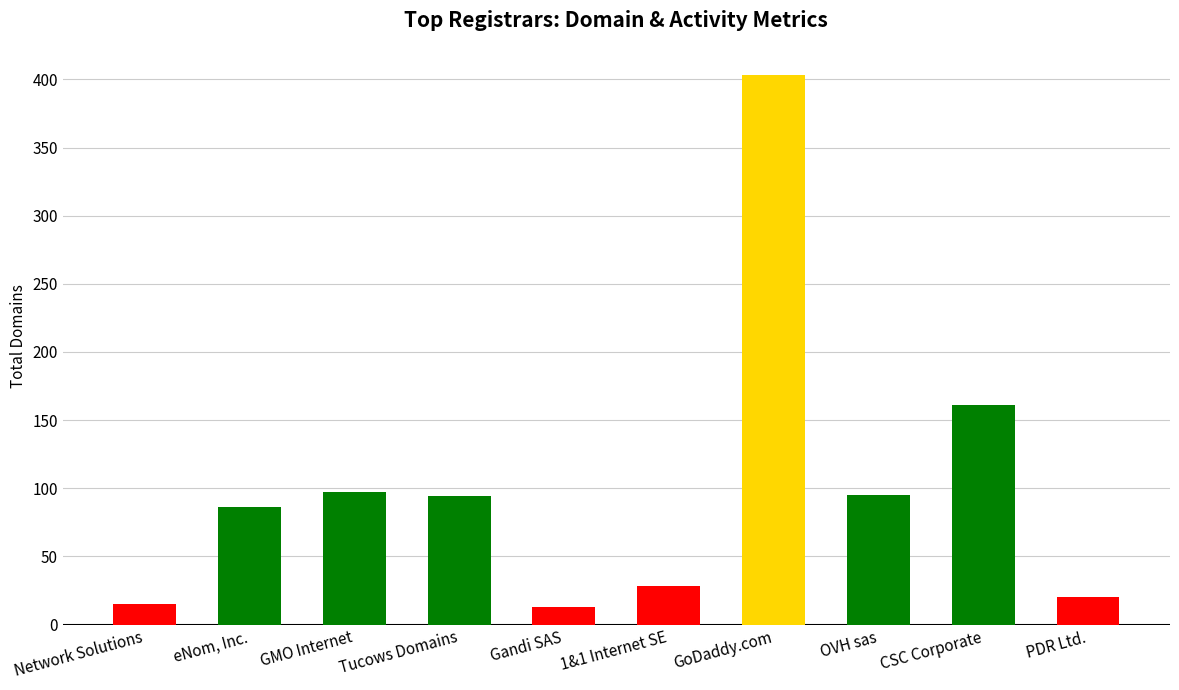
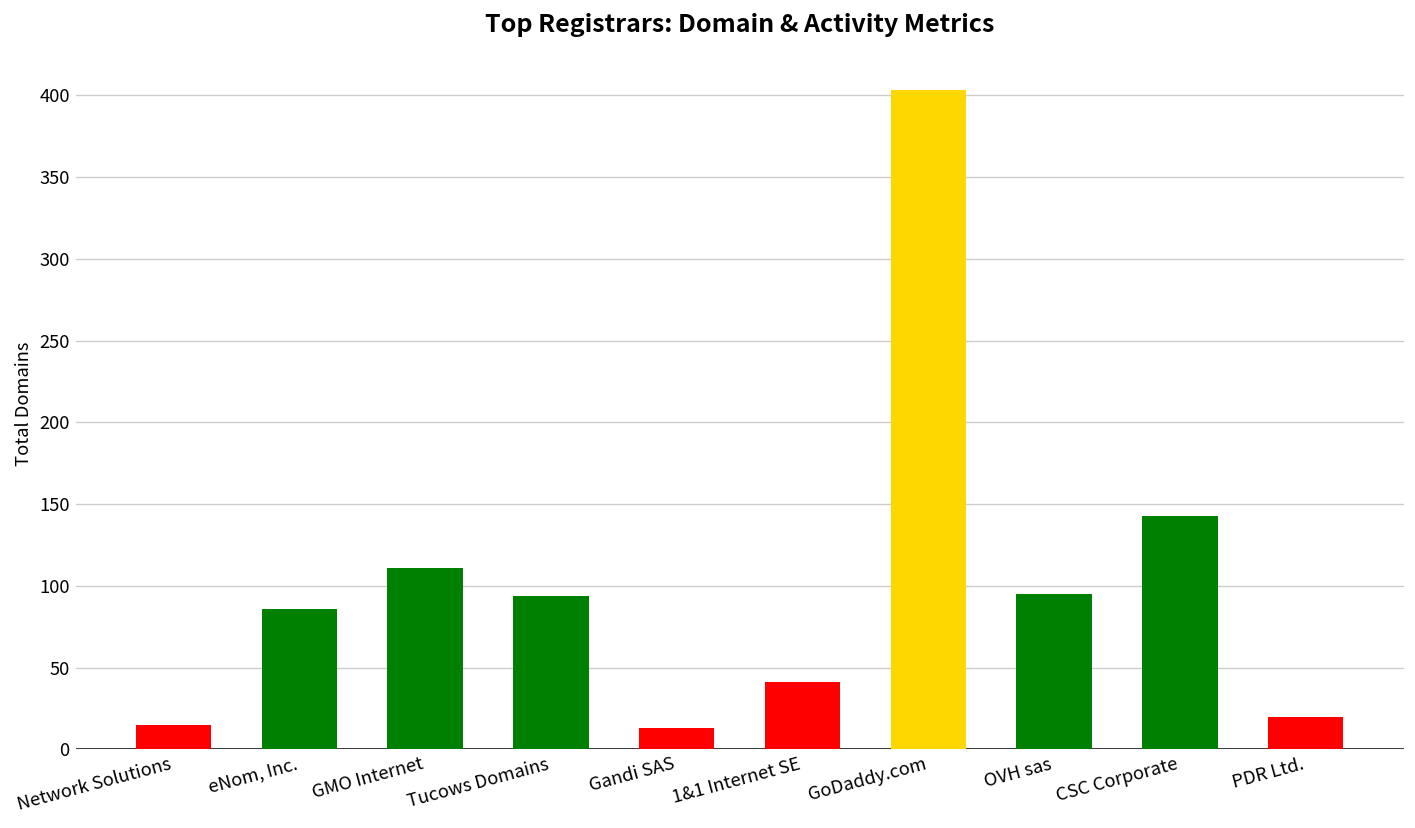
  {
    "Network Solutions": 15,
    "eNom, Inc.": 86,
-   "GMO Internet": 97,
+   "GMO Internet": 111,
    "Tucows Domains": 94,
    "Gandi SAS": 13,
-   "1&1 Internet SE": 28,
+   "1&1 Internet SE": 41,
    "GoDaddy.com": 403,
    "OVH sas": 95,
-   "CSC Corporate": 161,
+   "CSC Corporate": 143,
    "PDR Ltd.": 20
  }
